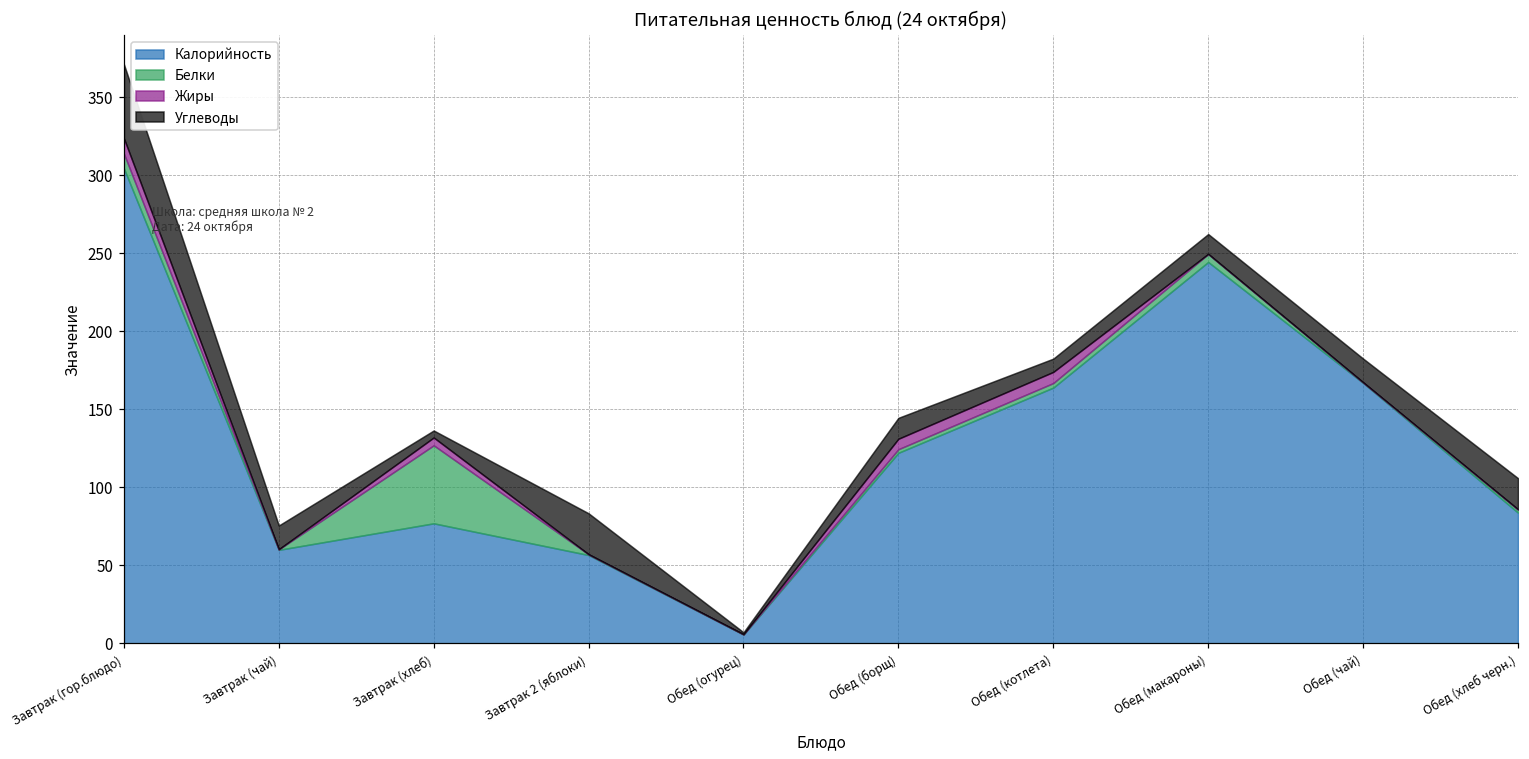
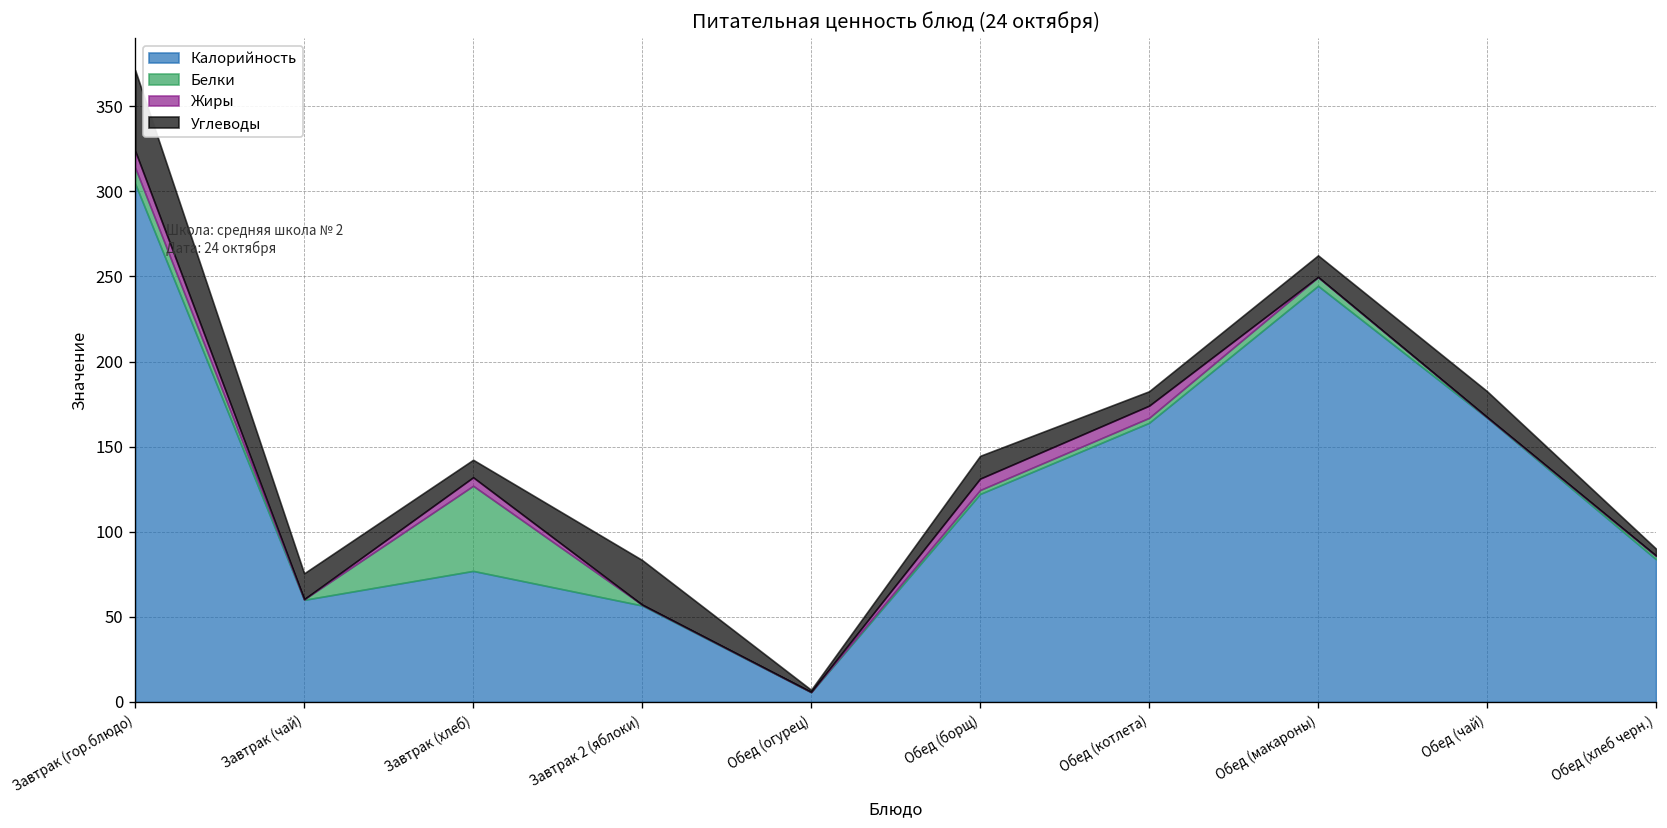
  {
    "Калорийность": {
      "Завтрак (гор.блюдо)": 305,
      "Завтрак (хлеб)": 77,
      "Обед (борщ)": 122,
      "Обед (котлета)": 164,
      "Обед (макароны)": 245,
      "Обед (хлеб черн.)": 84
    },
    "Белки": {
      "Завтрак (гор.блюдо)": 9,
      "Завтрак (хлеб)": 50,
      "Обед (борщ)": 2,
      "Обед (котлета)": 3
    },
    "Жиры": {
      "Завтрак (гор.блюдо)": 10,
      "Завтрак (хлеб)": 5,
      "Обед (борщ)": 7,
      "Обед (котлета)": 7
    },
    "Углеводы": {
      "Завтрак (гор.блюдо)": 47,
      "Завтрак (чай)": 15,
-     "Завтрак (хлеб)": 5,
+     "Завтрак (хлеб)": 10,
      "Завтрак 2 (яблоки)": 26,
      "Обед (борщ)": 13,
      "Обед (котлета)": 9,
      "Обед (макароны)": 13,
      "Обед (чай)": 15,
-     "Обед (хлеб черн.)": 20
+     "Обед (хлеб черн.)": 4
    }
  }
